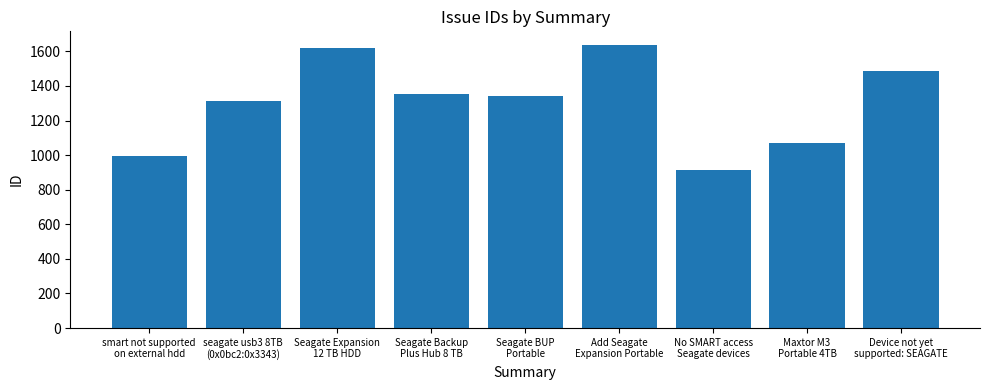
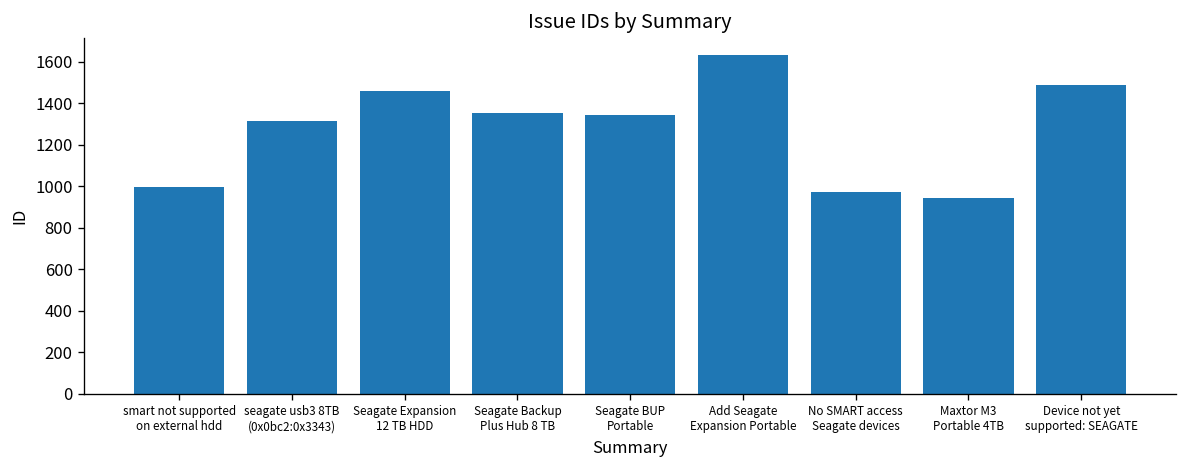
  {
    "smart not supported on external hdd": 990,
    "seagate usb3 8TB (0x0bc2:0x3343)": 1310,
-   "Seagate Expansion 12 TB HDD": 1620,
+   "Seagate Expansion 12 TB HDD": 1460,
    "Seagate Backup Plus Hub 8 TB": 1350,
    "Seagate BUP Portable": 1340,
    "Add Seagate Expansion Portable": 1630,
-   "No SMART access Seagate devices": 920,
-   "Maxtor M3 Portable 4TB": 1070,
+   "No SMART access Seagate devices": 970,
+   "Maxtor M3 Portable 4TB": 940,
    "Device not yet supported: SEAGATE": 1490
  }
